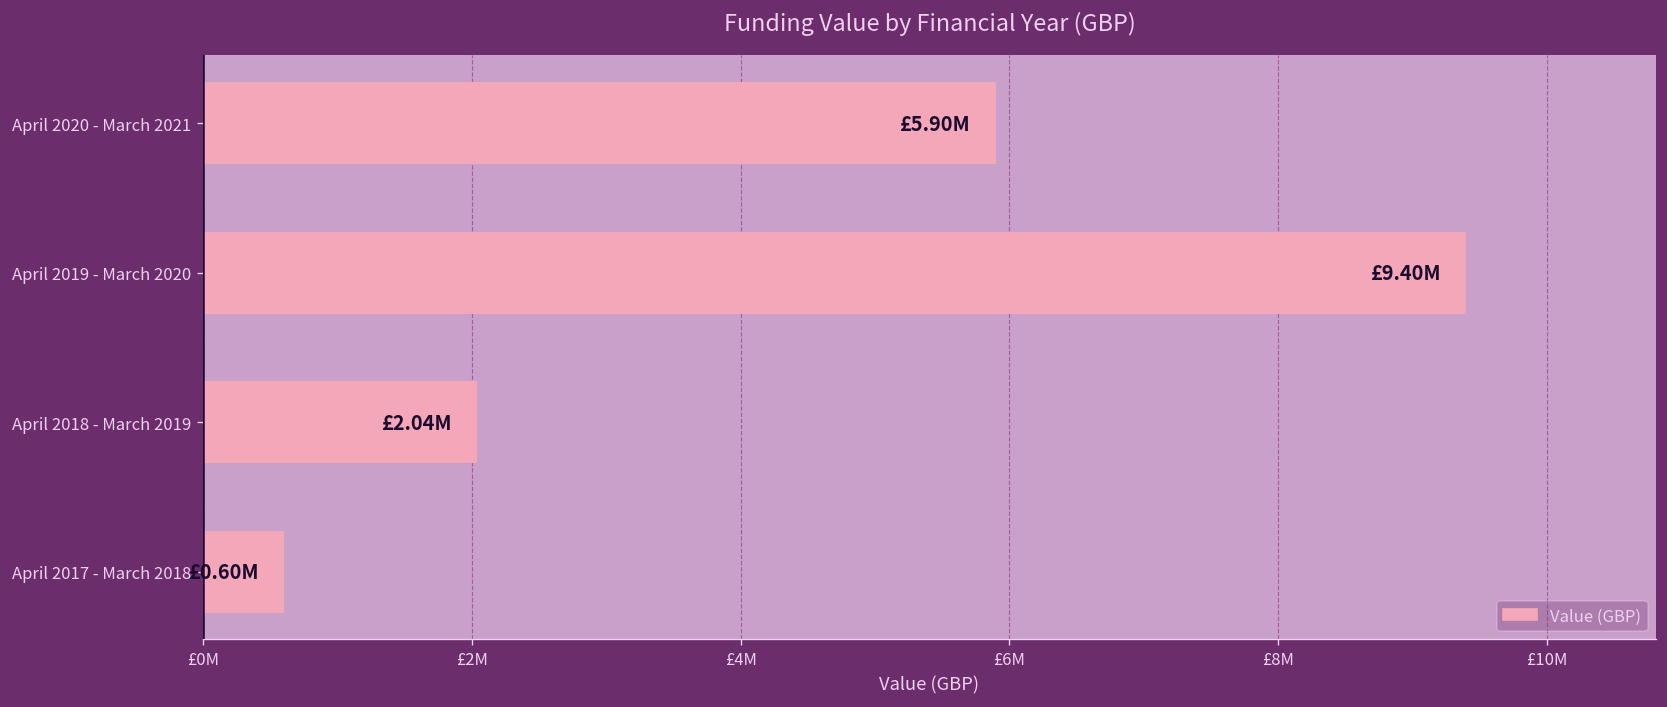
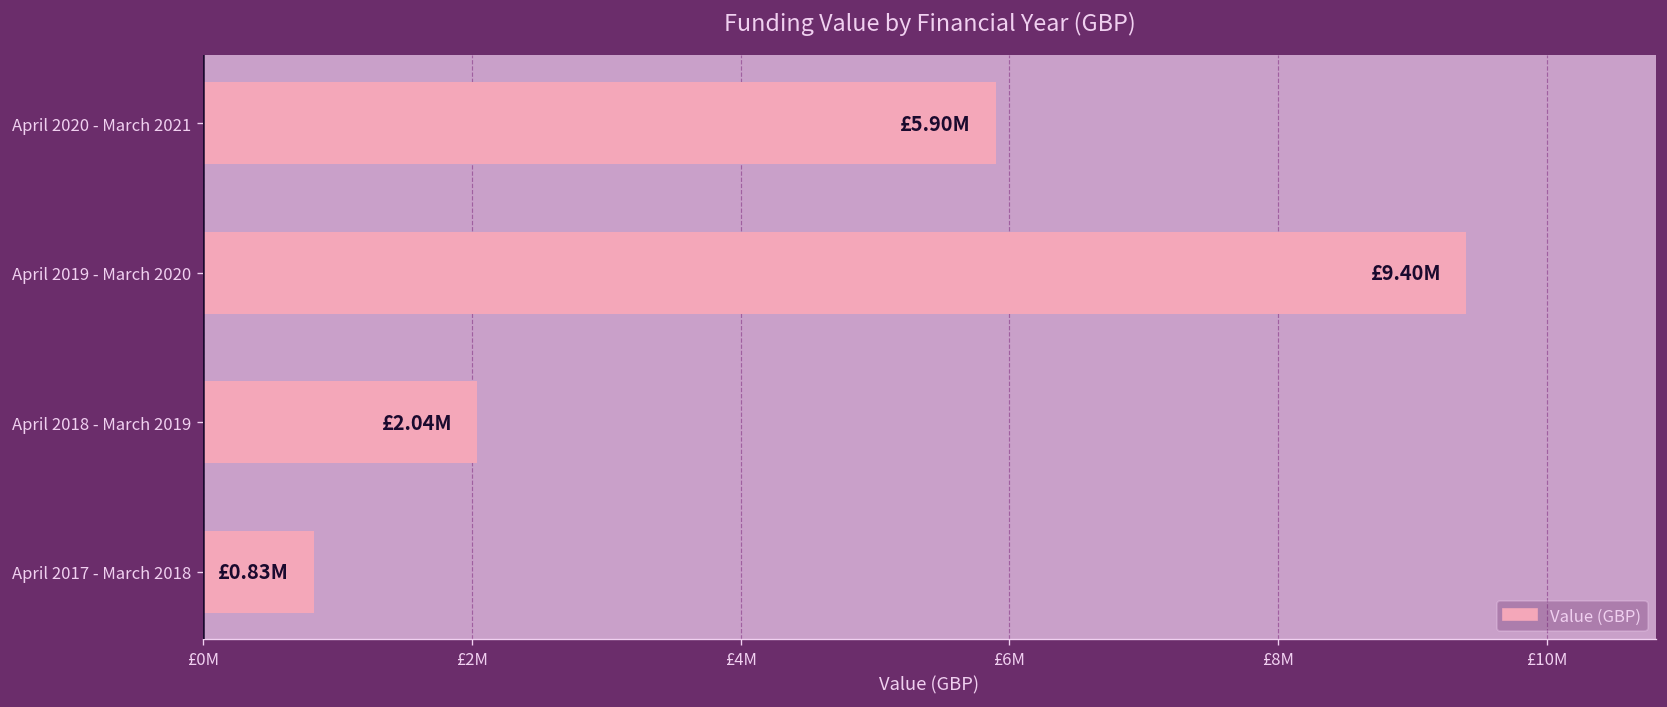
  {
    "April 2020 - March 2021": "£5.90M",
    "April 2019 - March 2020": "£9.40M",
    "April 2018 - March 2019": "£2.04M",
-   "April 2017 - March 2018": "£0.60M"
+   "April 2017 - March 2018": "£0.83M"
  }
